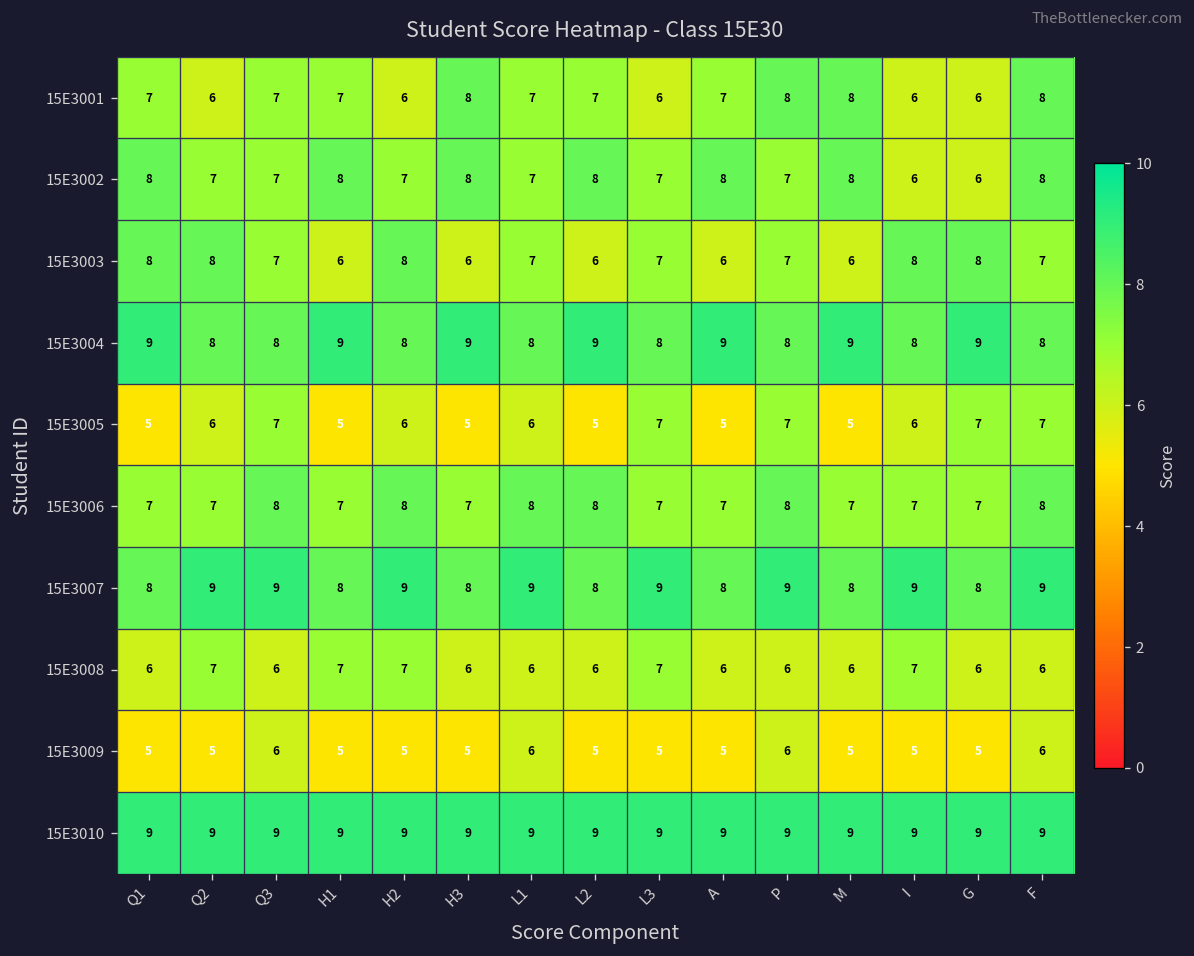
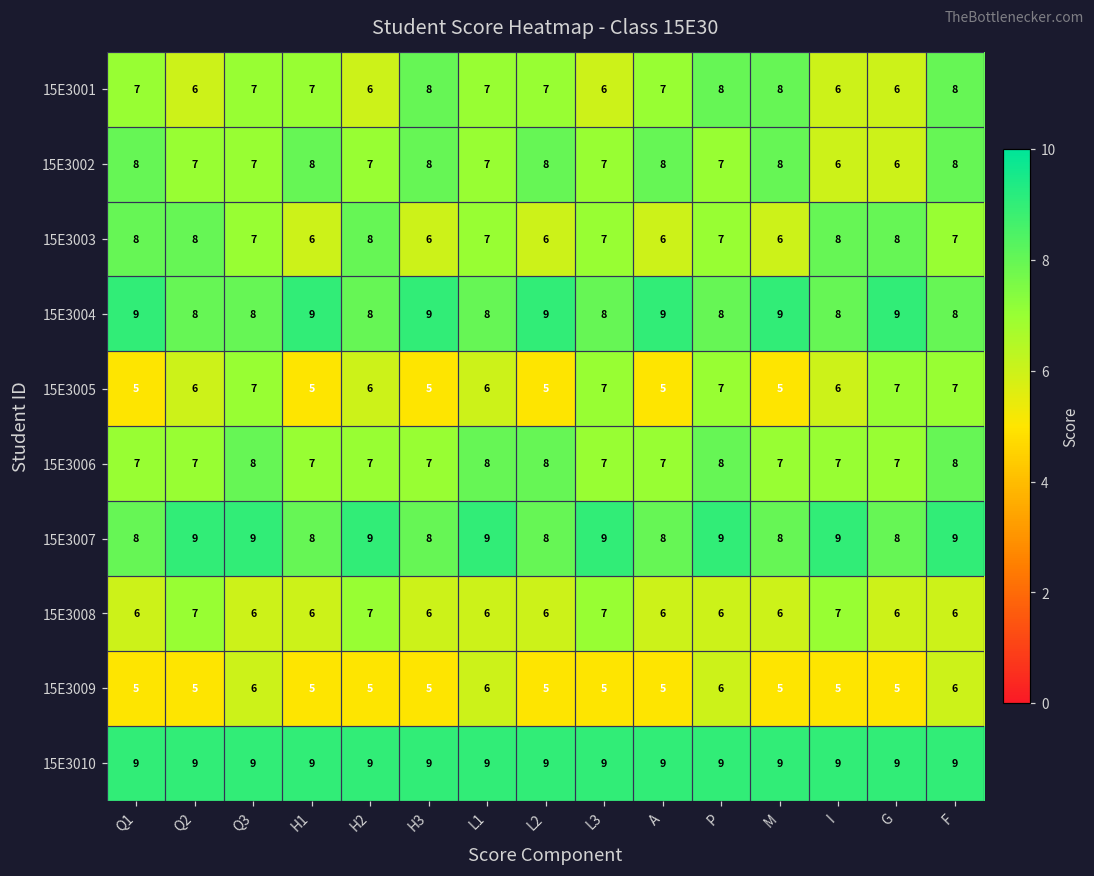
  {
    "15E3001": {
      "Q1": 7,
      "Q2": 6,
      "Q3": 7,
      "H1": 7,
      "H2": 6,
      "H3": 8,
      "L1": 7,
      "L2": 7,
      "L3": 6,
      "A": 7,
      "P": 8,
      "M": 8,
      "I": 6,
      "G": 6,
      "F": 8
    },
    "15E3002": {
      "Q1": 8,
      "Q2": 7,
      "Q3": 7,
      "H1": 8,
      "H2": 7,
      "H3": 8,
      "L1": 7,
      "L2": 8,
      "L3": 7,
      "A": 8,
      "P": 7,
      "M": 8,
      "I": 6,
      "G": 6,
      "F": 8
    },
    "15E3003": {
      "Q1": 8,
      "Q2": 8,
      "Q3": 7,
      "H1": 6,
      "H2": 8,
      "H3": 6,
      "L1": 7,
      "L2": 6,
      "L3": 7,
      "A": 6,
      "P": 7,
      "M": 6,
      "I": 8,
      "G": 8,
      "F": 7
    },
    "15E3004": {
      "Q1": 9,
      "Q2": 8,
      "Q3": 8,
      "H1": 9,
      "H2": 8,
      "H3": 9,
      "L1": 8,
      "L2": 9,
      "L3": 8,
      "A": 9,
      "P": 8,
      "M": 9,
      "I": 8,
      "G": 9,
      "F": 8
    },
    "15E3005": {
      "Q1": 5,
      "Q2": 6,
      "Q3": 7,
      "H1": 5,
      "H2": 6,
      "H3": 5,
      "L1": 6,
      "L2": 5,
      "L3": 7,
      "A": 5,
      "P": 7,
      "M": 5,
      "I": 6,
      "G": 7,
      "F": 7
    },
    "15E3006": {
      "Q1": 7,
      "Q2": 7,
      "Q3": 8,
      "H1": 7,
-     "H2": 8,
+     "H2": 7,
      "H3": 7,
      "L1": 8,
      "L2": 8,
      "L3": 7,
      "A": 7,
      "P": 8,
      "M": 7,
      "I": 7,
      "G": 7,
      "F": 8
    },
    "15E3007": {
      "Q1": 8,
      "Q2": 9,
      "Q3": 9,
      "H1": 8,
      "H2": 9,
      "H3": 8,
      "L1": 9,
      "L2": 8,
      "L3": 9,
      "A": 8,
      "P": 9,
      "M": 8,
      "I": 9,
      "G": 8,
      "F": 9
    },
    "15E3008": {
      "Q1": 6,
      "Q2": 7,
      "Q3": 6,
-     "H1": 7,
+     "H1": 6,
      "H2": 7,
      "H3": 6,
      "L1": 6,
      "L2": 6,
      "L3": 7,
      "A": 6,
      "P": 6,
      "M": 6,
      "I": 7,
      "G": 6,
      "F": 6
    },
    "15E3009": {
      "Q1": 5,
      "Q2": 5,
      "Q3": 6,
      "H1": 5,
      "H2": 5,
      "H3": 5,
      "L1": 6,
      "L2": 5,
      "L3": 5,
      "A": 5,
      "P": 6,
      "M": 5,
      "I": 5,
      "G": 5,
      "F": 6
    },
    "15E3010": {
      "Q1": 9,
      "Q2": 9,
      "Q3": 9,
      "H1": 9,
      "H2": 9,
      "H3": 9,
      "L1": 9,
      "L2": 9,
      "L3": 9,
      "A": 9,
      "P": 9,
      "M": 9,
      "I": 9,
      "G": 9,
      "F": 9
    }
  }
